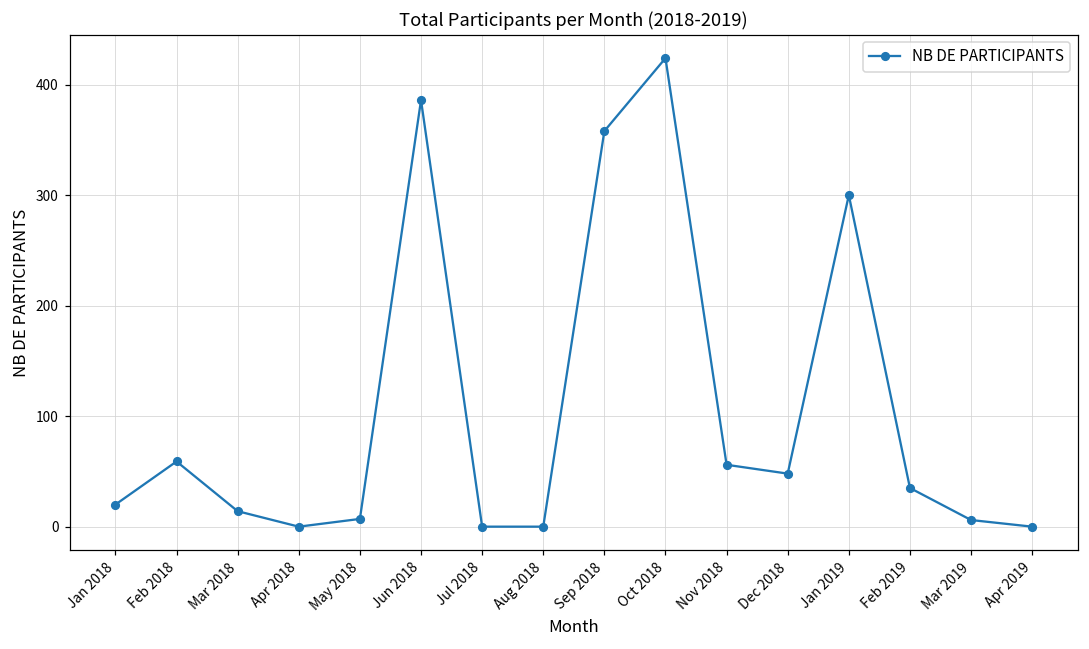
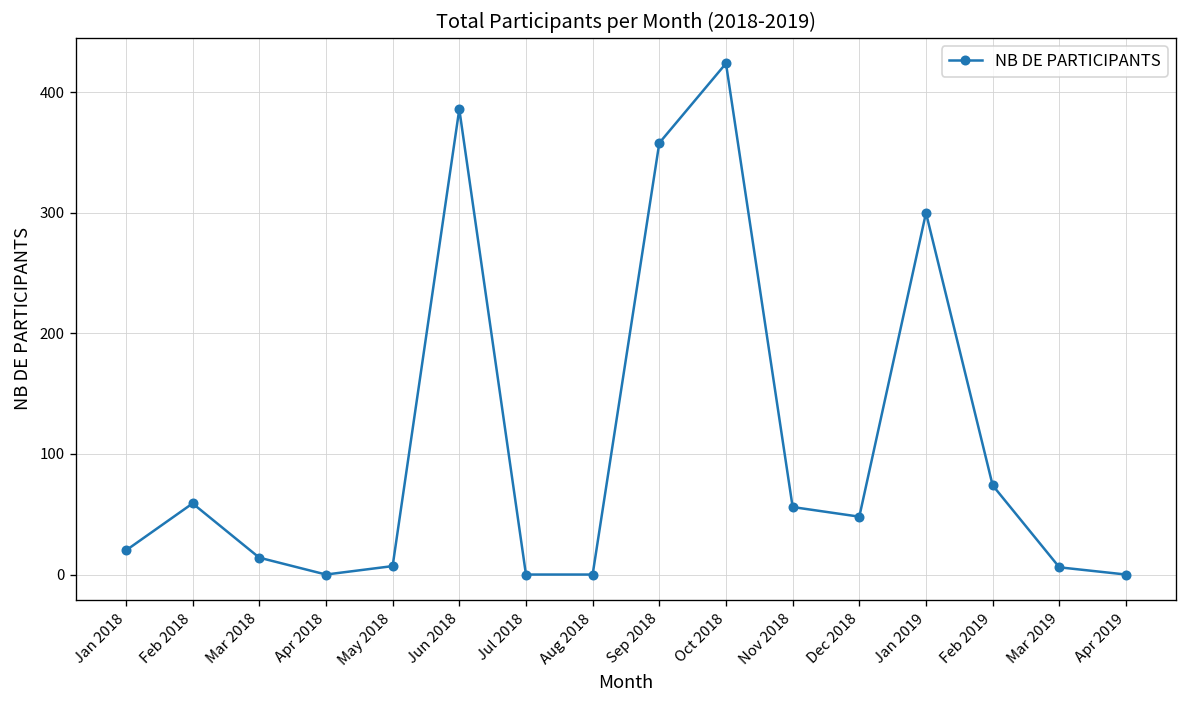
  {
    "Jan 2018": 20,
    "Feb 2018": 59,
    "Mar 2018": 14,
    "Apr 2018": 0,
    "May 2018": 7,
    "Jun 2018": 386,
    "Jul 2018": 0,
    "Aug 2018": 0,
    "Sep 2018": 358,
    "Oct 2018": 424,
    "Nov 2018": 56,
    "Dec 2018": 48,
    "Jan 2019": 300,
-   "Feb 2019": 35,
+   "Feb 2019": 74,
    "Mar 2019": 6,
    "Apr 2019": 0
  }
